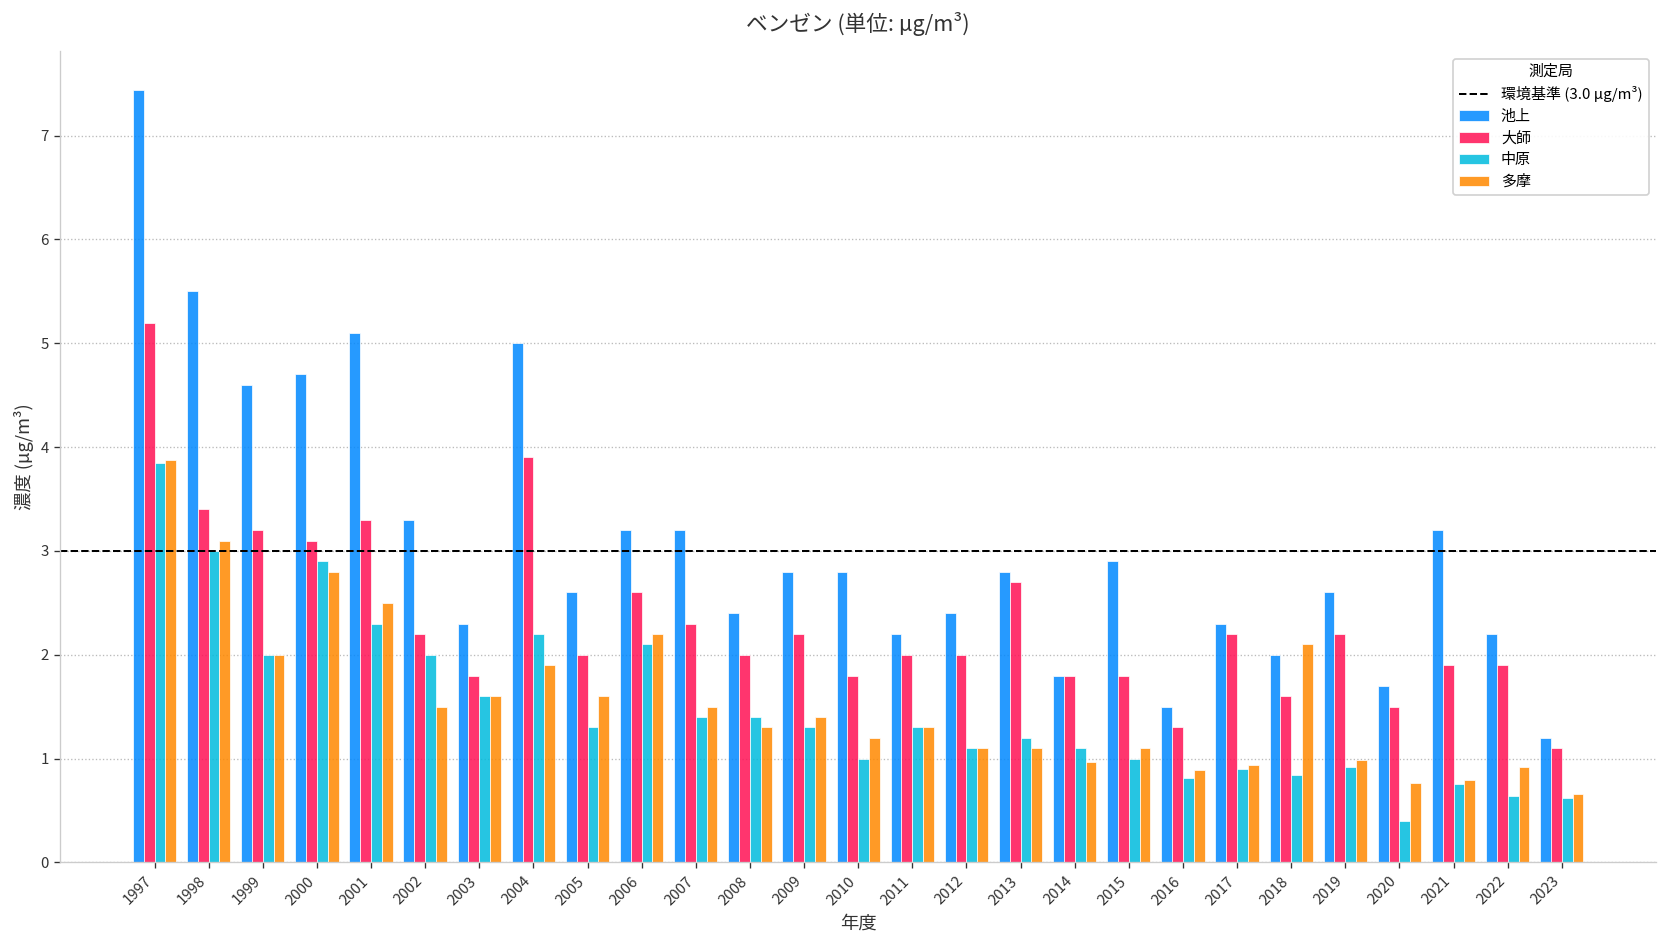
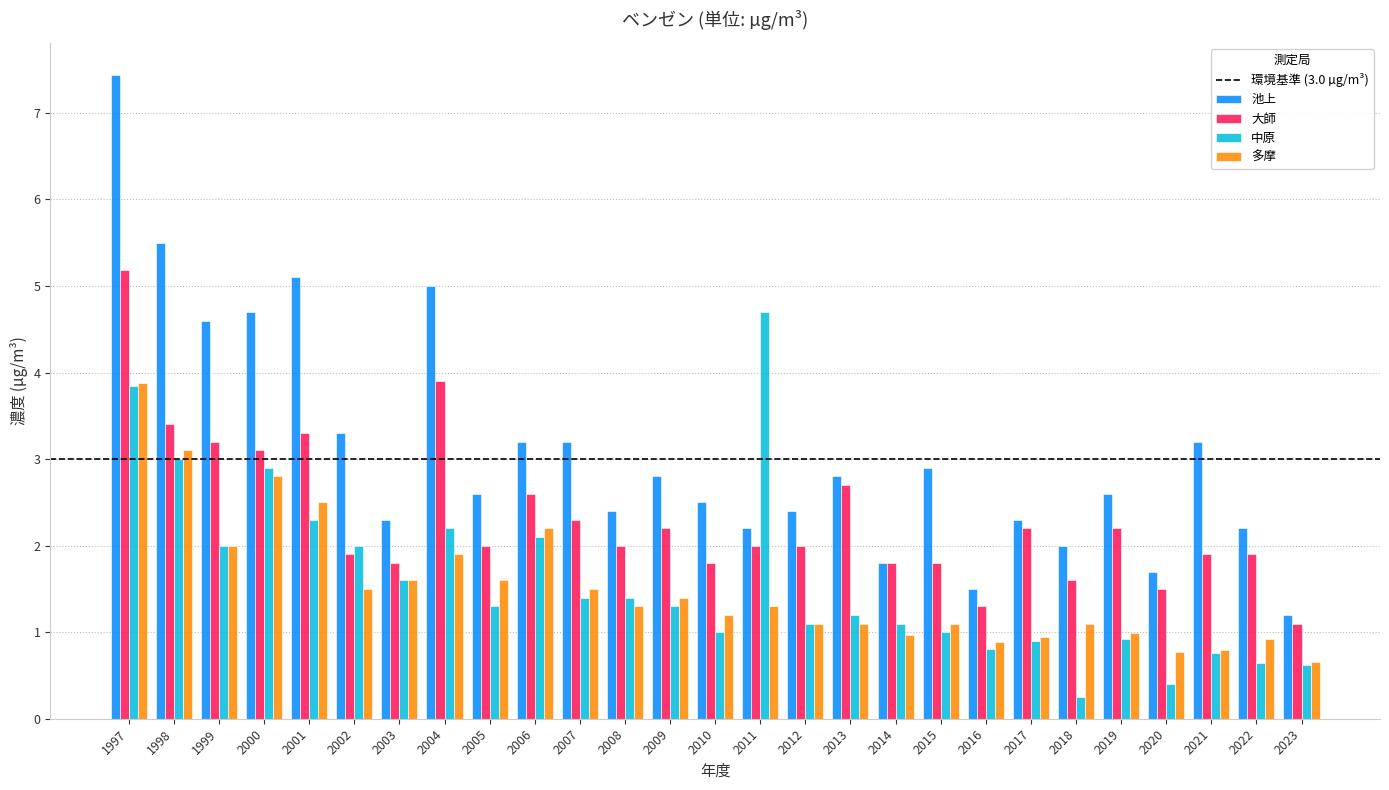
  {
    "池上": {
      "1997": 7.4,
      "1998": 5.5,
      "1999": 4.6,
      "2000": 4.7,
      "2001": 5.1,
      "2002": 3.3,
      "2003": 2.3,
      "2004": 5.0,
      "2005": 2.6,
      "2006": 3.2,
      "2007": 3.2,
      "2008": 2.4,
      "2009": 2.8,
-     "2010": 2.8,
+     "2010": 2.5,
      "2011": 2.2,
      "2012": 2.4,
      "2013": 2.8,
      "2014": 1.8,
      "2015": 2.9,
      "2016": 1.5,
      "2017": 2.3,
      "2018": 2.0,
      "2019": 2.6,
      "2020": 1.7,
      "2021": 3.2,
      "2022": 2.2,
      "2023": 1.2
    },
    "大師": {
      "1997": 5.2,
      "1998": 3.4,
      "1999": 3.2,
      "2000": 3.1,
      "2001": 3.3,
-     "2002": 2.2,
+     "2002": 1.9,
      "2003": 1.8,
      "2004": 3.9,
      "2005": 2.0,
      "2006": 2.6,
      "2007": 2.3,
      "2008": 2.0,
      "2009": 2.2,
      "2010": 1.8,
      "2011": 2.0,
      "2012": 2.0,
      "2013": 2.7,
      "2014": 1.8,
      "2015": 1.8,
      "2016": 1.3,
      "2017": 2.2,
      "2018": 1.6,
      "2019": 2.2,
      "2020": 1.5,
      "2021": 1.9,
      "2022": 1.9,
      "2023": 1.1
    },
    "中原": {
      "1997": 3.9,
      "1998": 3.0,
      "1999": 2.0,
      "2000": 2.9,
      "2001": 2.3,
      "2002": 2.0,
      "2003": 1.6,
      "2004": 2.2,
      "2005": 1.3,
      "2006": 2.1,
      "2007": 1.4,
      "2008": 1.4,
      "2009": 1.3,
      "2010": 1.0,
-     "2011": 1.3,
+     "2011": 4.7,
      "2012": 1.1,
      "2013": 1.2,
      "2014": 1.1,
      "2015": 1.0,
      "2016": 0.8,
      "2017": 0.9,
-     "2018": 0.8,
+     "2018": 0.3,
      "2019": 0.9,
      "2020": 0.4,
      "2021": 0.8,
      "2022": 0.6,
      "2023": 0.6
    },
    "多摩": {
      "1997": 3.9,
      "1998": 3.1,
      "1999": 2.0,
      "2000": 2.8,
      "2001": 2.5,
      "2002": 1.5,
      "2003": 1.6,
      "2004": 1.9,
      "2005": 1.6,
      "2006": 2.2,
      "2007": 1.5,
      "2008": 1.3,
      "2009": 1.4,
      "2010": 1.2,
      "2011": 1.3,
      "2012": 1.1,
      "2013": 1.1,
      "2014": 1.0,
      "2015": 1.1,
      "2016": 0.9,
      "2017": 0.9,
-     "2018": 2.1,
+     "2018": 1.1,
      "2019": 1.0,
      "2020": 0.8,
      "2021": 0.8,
      "2022": 0.9,
      "2023": 0.7
    }
  }
